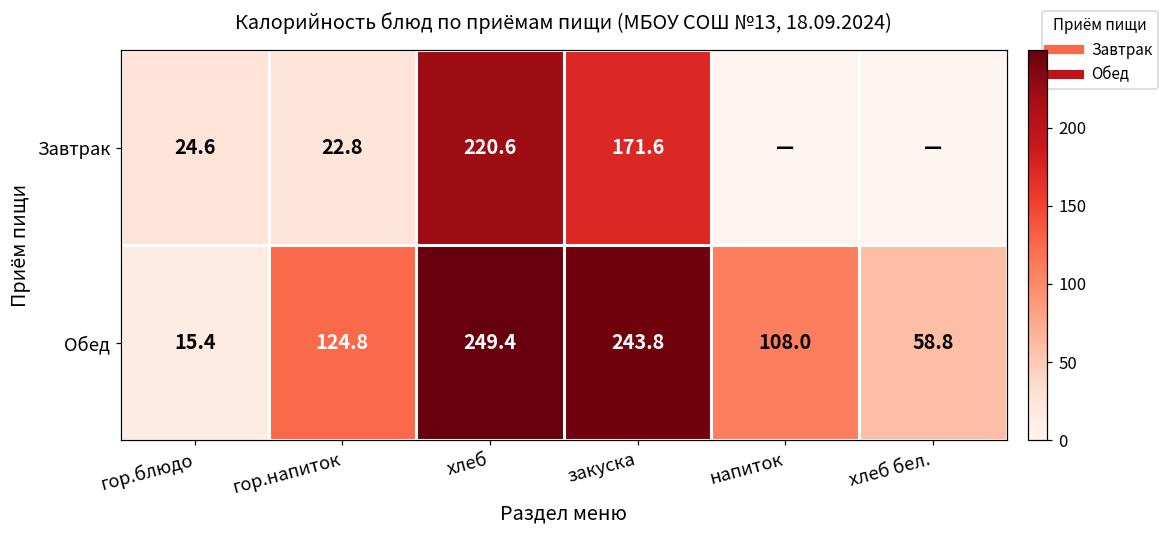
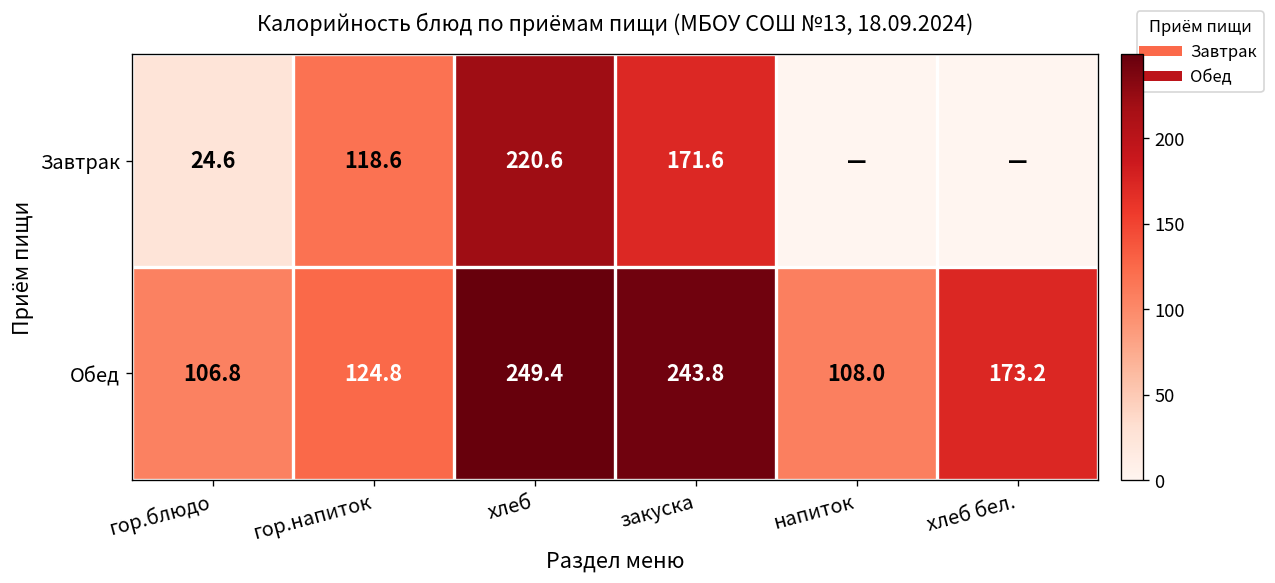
  {
    "Завтрак": {
      "гор.блюдо": 24.6,
-     "гор.напиток": 22.8,
+     "гор.напиток": 118.6,
      "хлеб": 220.6,
      "закуска": 171.6
    },
    "Обед": {
-     "гор.блюдо": 15.4,
+     "гор.блюдо": 106.8,
      "гор.напиток": 124.8,
      "хлеб": 249.4,
      "закуска": 243.8,
      "напиток": 108.0,
-     "хлеб бел.": 58.8
+     "хлеб бел.": 173.2
    }
  }
